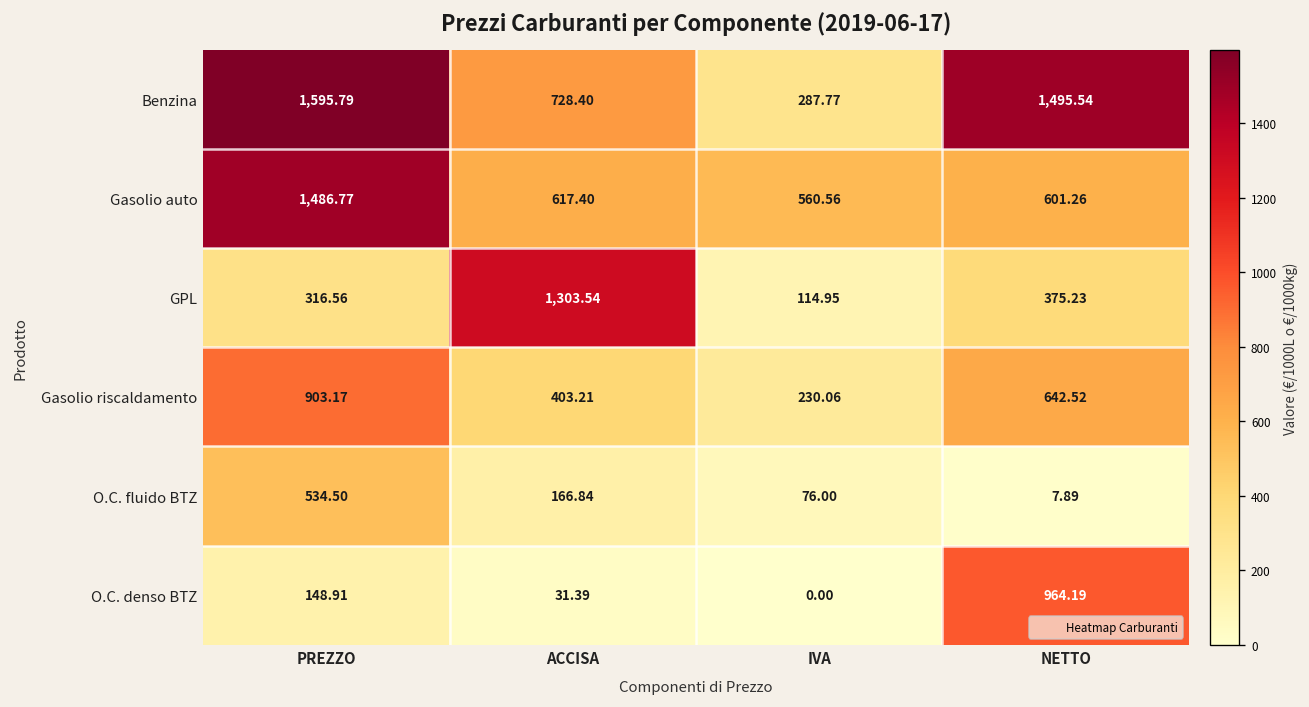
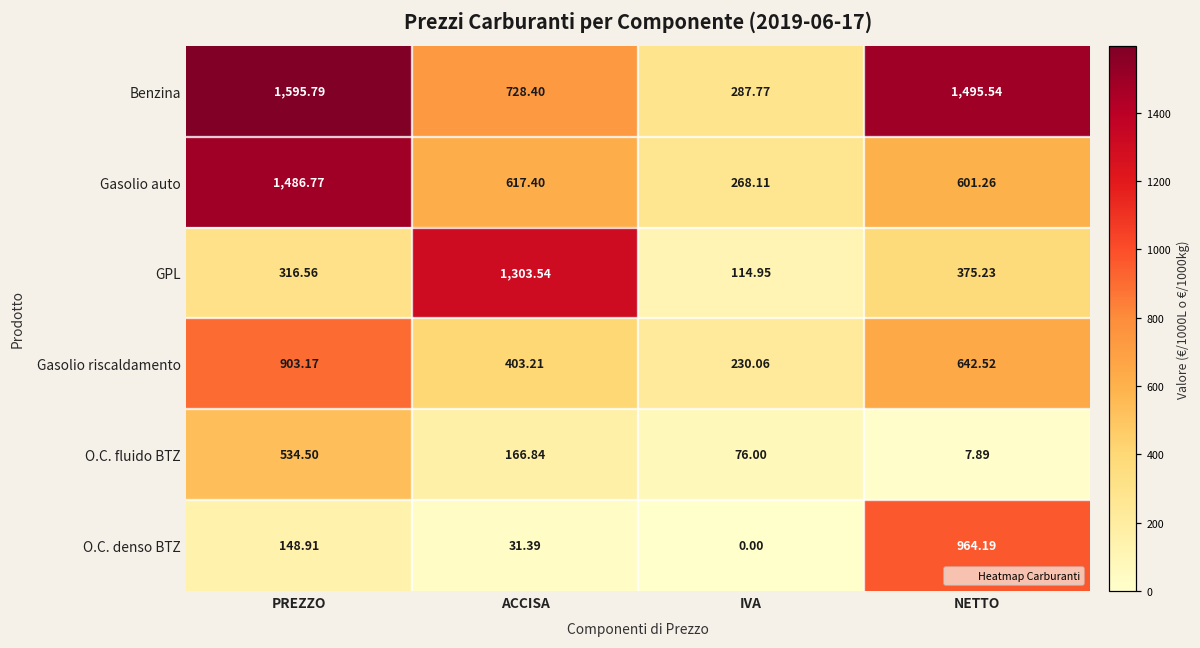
  {
    "Benzina": {
      "PREZZO": "1,595.79",
      "ACCISA": "728.40",
      "IVA": "287.77",
      "NETTO": "1,495.54"
    },
    "Gasolio auto": {
      "PREZZO": "1,486.77",
      "ACCISA": "617.40",
-     "IVA": "560.56",
+     "IVA": "268.11",
      "NETTO": "601.26"
    },
    "GPL": {
      "PREZZO": "316.56",
      "ACCISA": "1,303.54",
      "IVA": "114.95",
      "NETTO": "375.23"
    },
    "Gasolio riscaldamento": {
      "PREZZO": "903.17",
      "ACCISA": "403.21",
      "IVA": "230.06",
      "NETTO": "642.52"
    },
    "O.C. fluido BTZ": {
      "PREZZO": "534.50",
      "ACCISA": "166.84",
      "IVA": "76.00",
      "NETTO": "7.89"
    },
    "O.C. denso BTZ": {
      "PREZZO": "148.91",
      "ACCISA": "31.39",
      "IVA": "0.00",
      "NETTO": "964.19"
    }
  }
